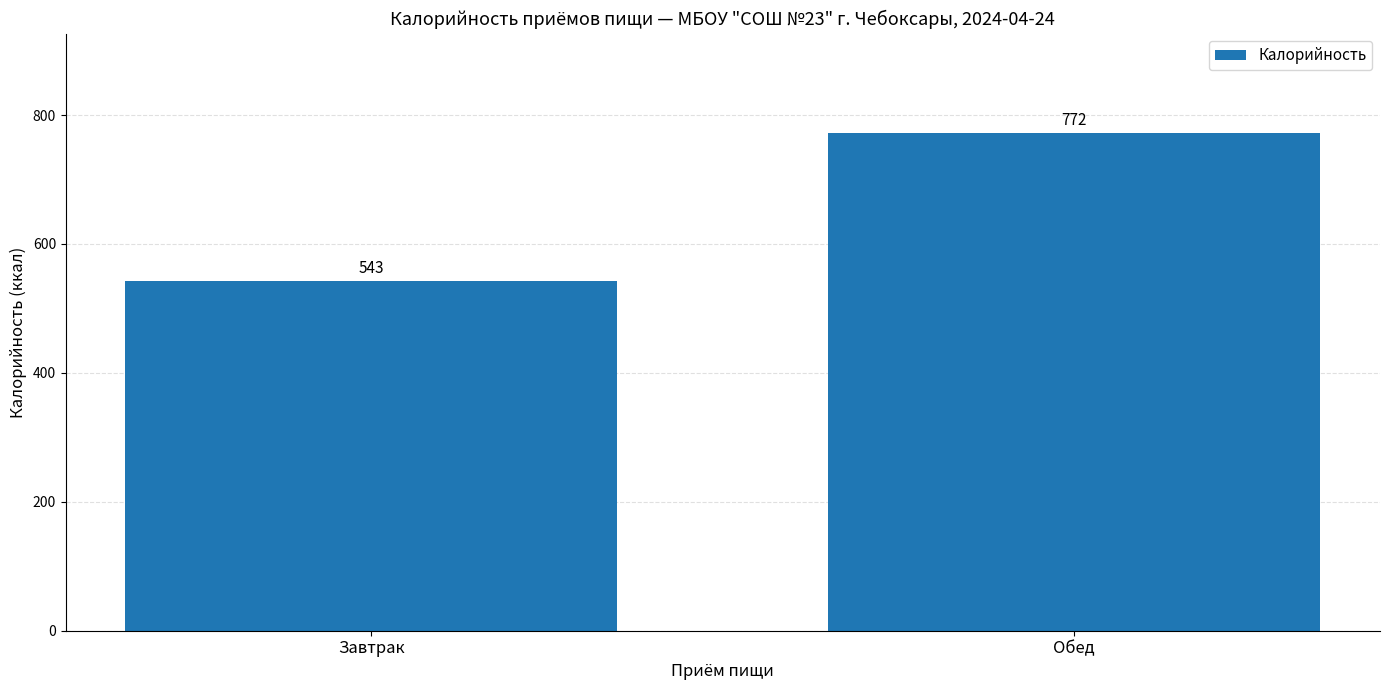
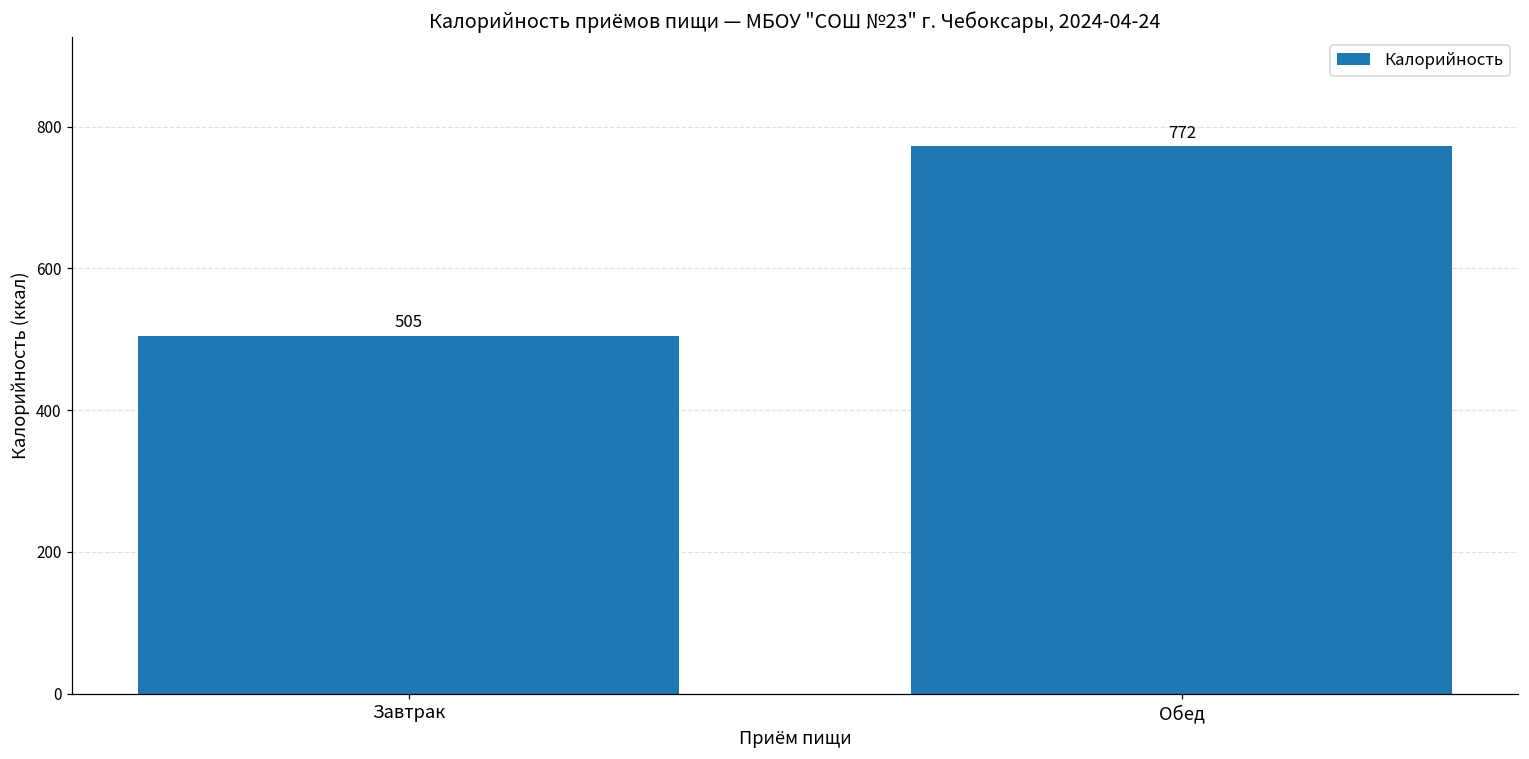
  {
-   "Завтрак": 543,
+   "Завтрак": 505,
    "Обед": 772
  }
